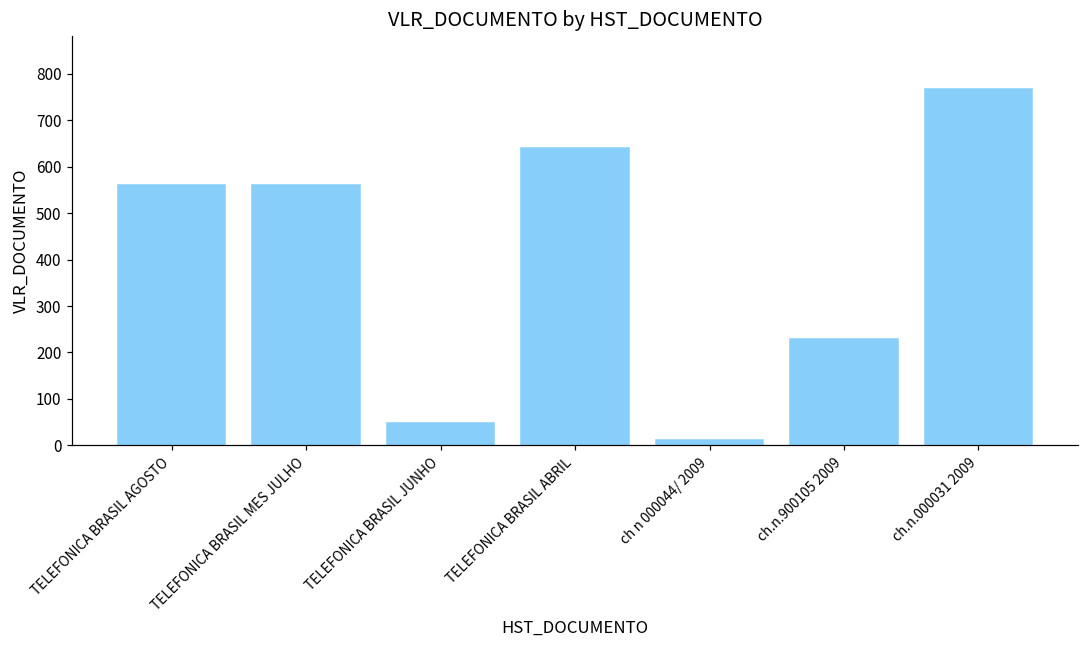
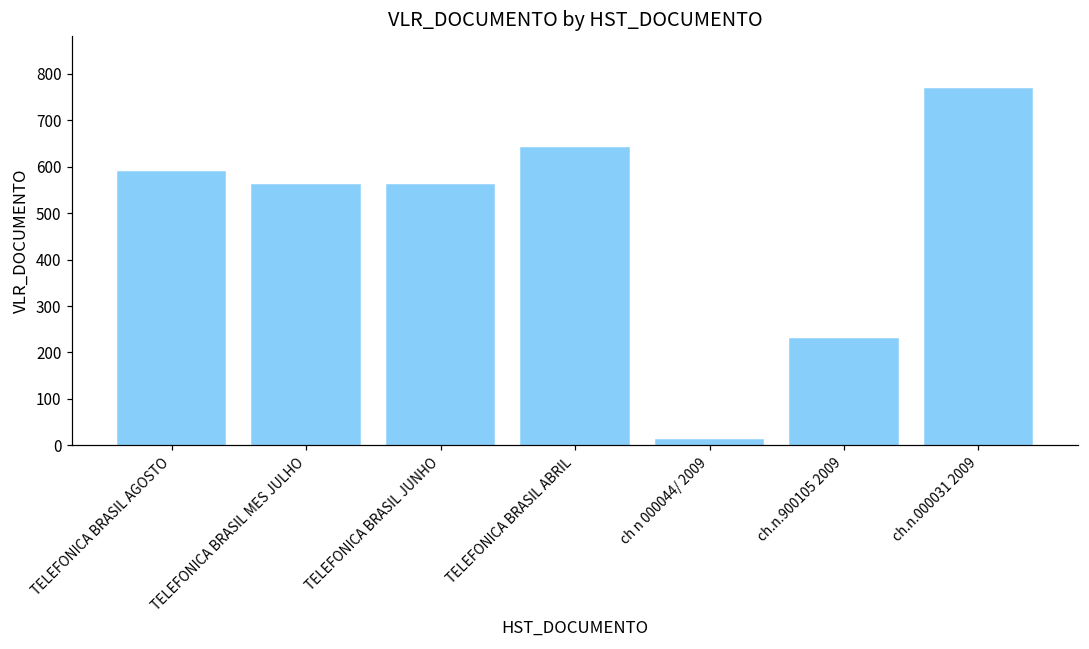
  {
-   "TELEFONICA BRASIL AGOSTO": 560,
+   "TELEFONICA BRASIL AGOSTO": 590,
    "TELEFONICA BRASIL MES JULHO": 560,
-   "TELEFONICA BRASIL JUNHO": 50,
+   "TELEFONICA BRASIL JUNHO": 560,
    "TELEFONICA BRASIL ABRIL": 640,
    "ch n 000044/ 2009": 10,
    "ch.n.900105 2009": 230,
    "ch.n.000031 2009": 770
  }
